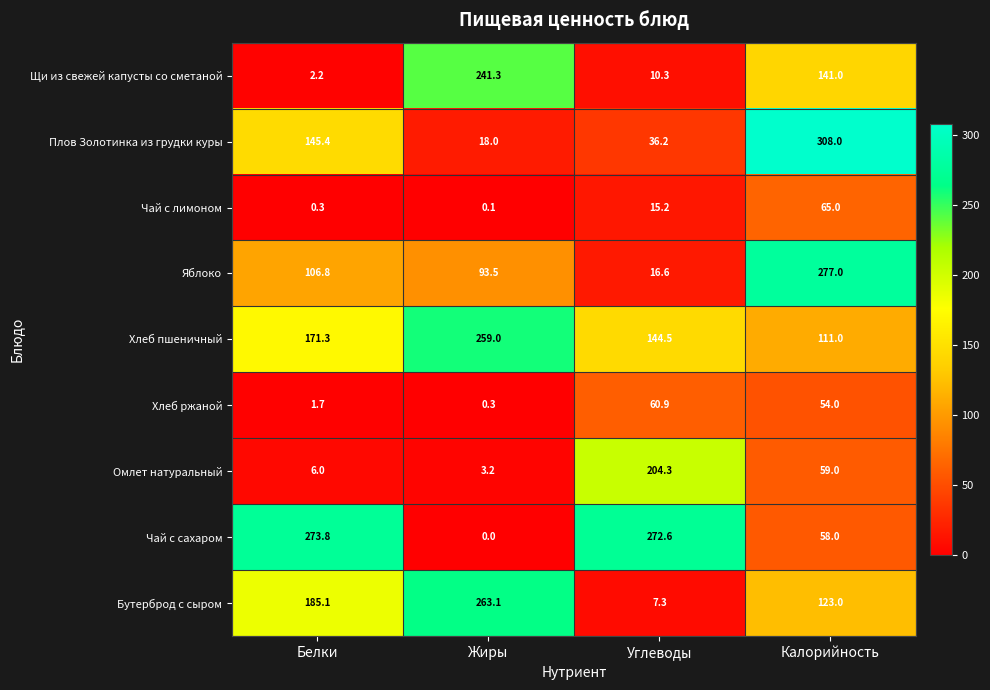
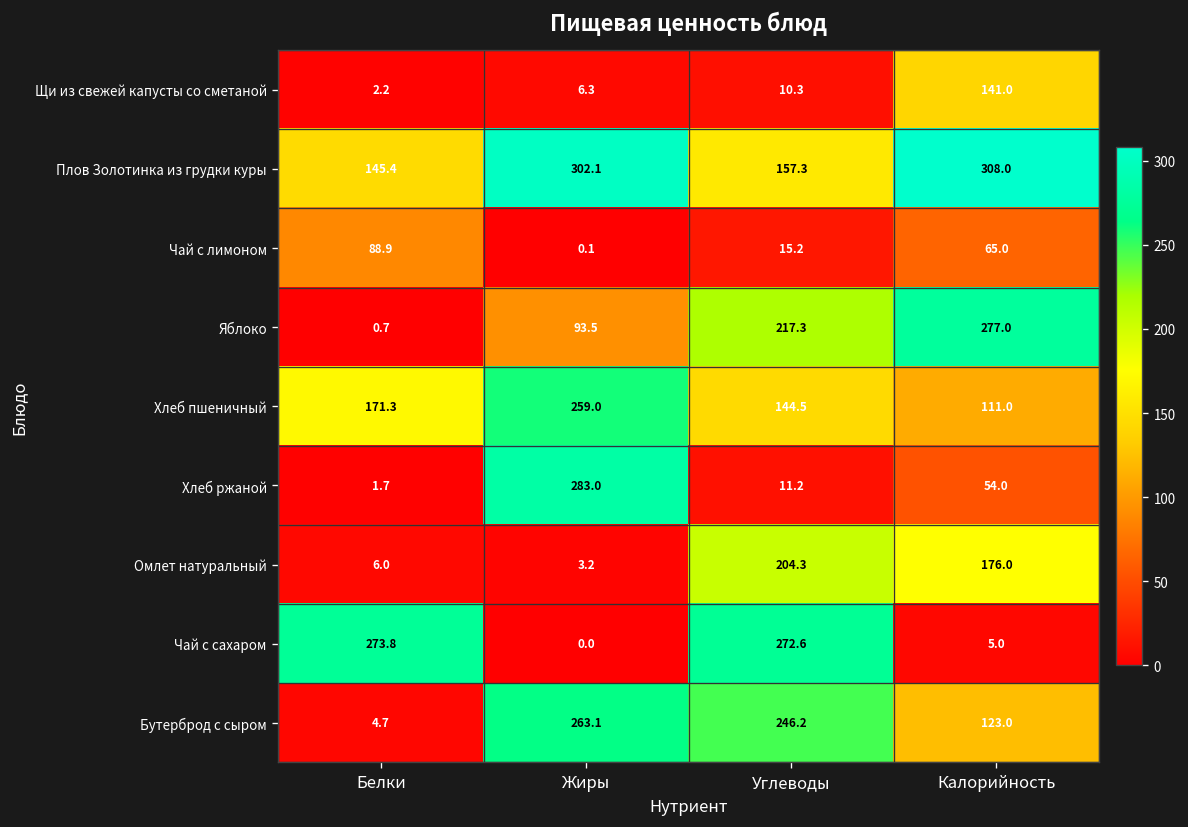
  {
    "Щи из свежей капусты со сметаной": {
      "Белки": 2.2,
-     "Жиры": 241.3,
+     "Жиры": 6.3,
      "Углеводы": 10.3,
      "Калорийность": 141.0
    },
    "Плов Золотинка из грудки куры": {
      "Белки": 145.4,
-     "Жиры": 18.0,
-     "Углеводы": 36.2,
+     "Жиры": 302.1,
+     "Углеводы": 157.3,
      "Калорийность": 308.0
    },
    "Чай с лимоном": {
-     "Белки": 0.3,
+     "Белки": 88.9,
      "Жиры": 0.1,
      "Углеводы": 15.2,
      "Калорийность": 65.0
    },
    "Яблоко": {
-     "Белки": 106.8,
+     "Белки": 0.7,
      "Жиры": 93.5,
-     "Углеводы": 16.6,
+     "Углеводы": 217.3,
      "Калорийность": 277.0
    },
    "Хлеб пшеничный": {
      "Белки": 171.3,
      "Жиры": 259.0,
      "Углеводы": 144.5,
      "Калорийность": 111.0
    },
    "Хлеб ржаной": {
      "Белки": 1.7,
-     "Жиры": 0.3,
-     "Углеводы": 60.9,
+     "Жиры": 283.0,
+     "Углеводы": 11.2,
      "Калорийность": 54.0
    },
    "Омлет натуральный": {
      "Белки": 6.0,
      "Жиры": 3.2,
      "Углеводы": 204.3,
-     "Калорийность": 59.0
+     "Калорийность": 176.0
    },
    "Чай с сахаром": {
      "Белки": 273.8,
      "Жиры": 0.0,
      "Углеводы": 272.6,
-     "Калорийность": 58.0
+     "Калорийность": 5.0
    },
    "Бутерброд с сыром": {
-     "Белки": 185.1,
+     "Белки": 4.7,
      "Жиры": 263.1,
-     "Углеводы": 7.3,
+     "Углеводы": 246.2,
      "Калорийность": 123.0
    }
  }
